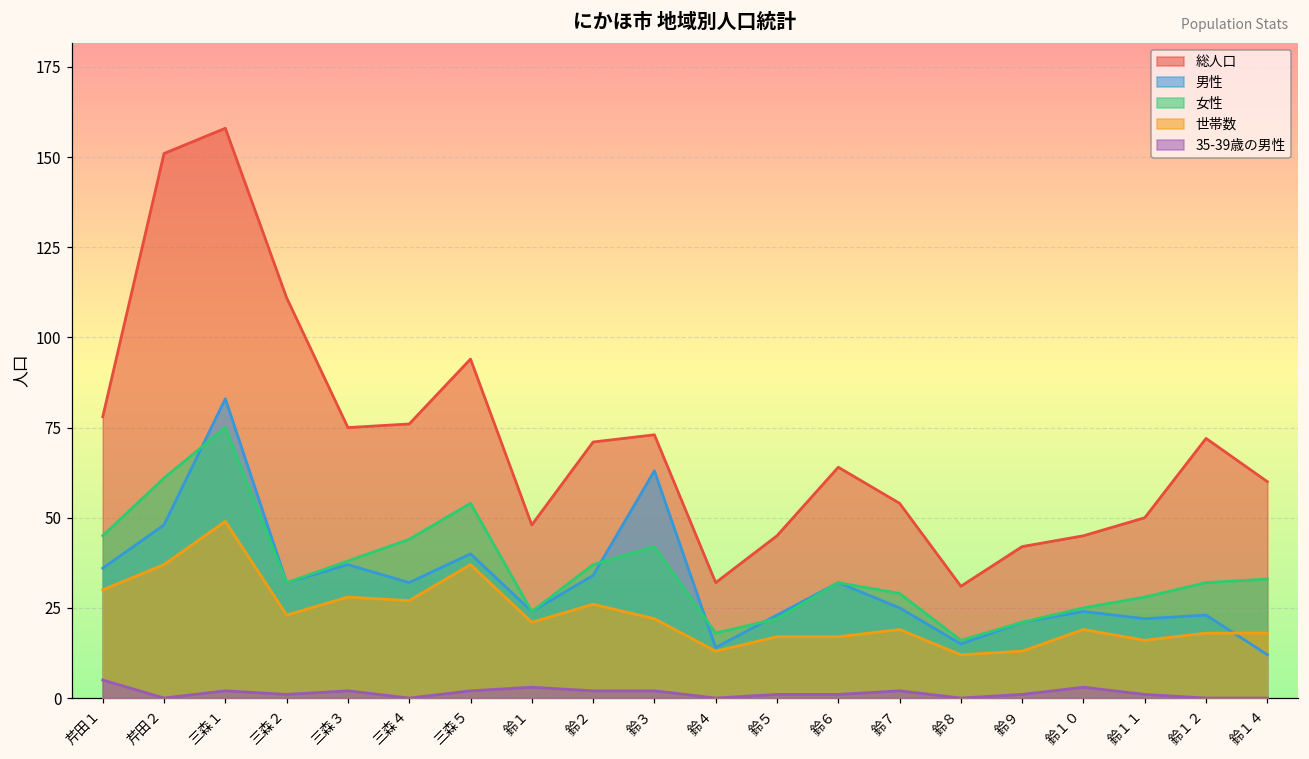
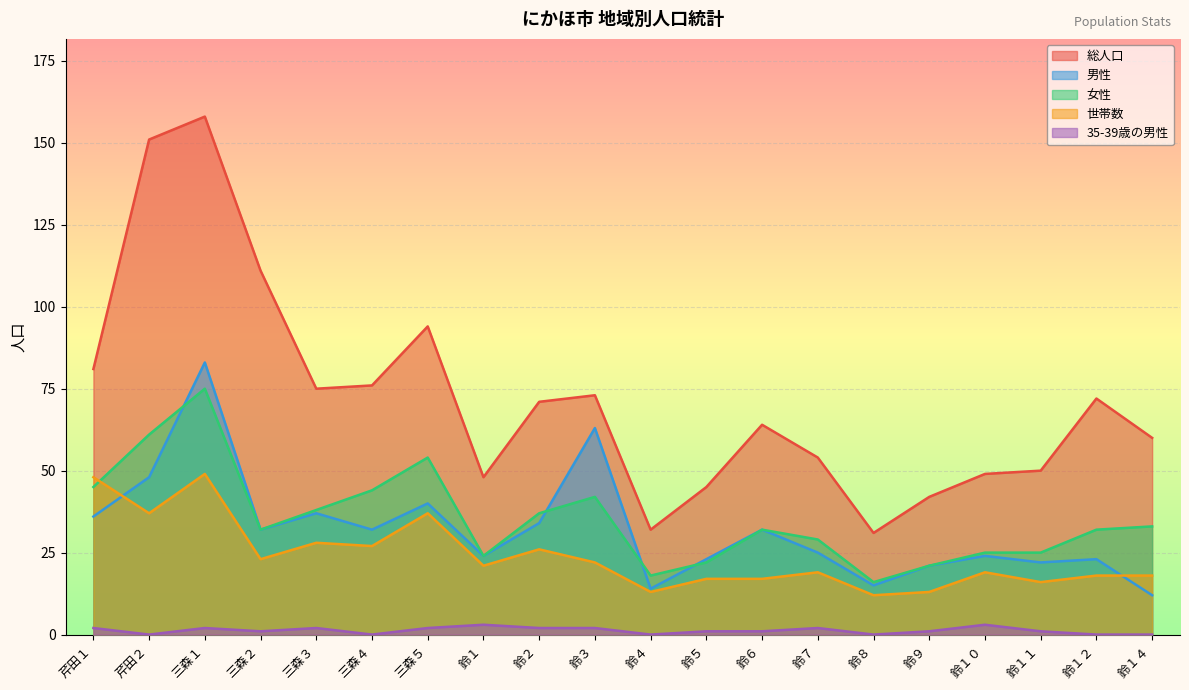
  {
    "総人口": {
-     "芹田１": 78,
+     "芹田１": 81,
      "芹田２": 151,
      "三森１": 158,
      "三森２": 111,
      "三森３": 75,
      "三森４": 76,
      "三森５": 94,
      "鈴１": 48,
      "鈴２": 71,
      "鈴３": 73,
      "鈴４": 32,
      "鈴５": 45,
      "鈴６": 64,
      "鈴７": 54,
      "鈴８": 31,
      "鈴９": 42,
-     "鈴１０": 45,
+     "鈴１０": 49,
      "鈴１１": 50,
      "鈴１２": 72,
      "鈴１４": 60
    },
    "男性": {
      "芹田１": 36,
      "芹田２": 48,
      "三森１": 83,
      "三森３": 37,
      "三森４": 32,
      "三森５": 40,
      "鈴２": 34,
      "鈴３": 63,
      "鈴４": 14,
      "鈴５": 23,
      "鈴７": 25,
      "鈴８": 15,
      "鈴１０": 24,
      "鈴１１": 22,
      "鈴１２": 23,
      "鈴１４": 12
    },
    "女性": {
      "芹田１": 45,
      "芹田２": 61,
      "三森１": 75,
      "三森３": 38,
      "三森４": 44,
      "三森５": 54,
      "鈴２": 37,
      "鈴３": 42,
      "鈴４": 18,
      "鈴５": 22,
      "鈴７": 29,
      "鈴８": 16,
      "鈴１０": 25,
-     "鈴１１": 28,
+     "鈴１１": 25,
      "鈴１２": 32,
      "鈴１４": 33
    },
    "世帯数": {
-     "芹田１": 30,
+     "芹田１": 48,
      "芹田２": 37,
      "三森１": 49,
      "三森２": 23,
      "三森３": 28,
      "三森４": 27,
      "三森５": 37,
      "鈴１": 21,
      "鈴２": 26,
      "鈴３": 22,
      "鈴４": 13,
      "鈴５": 17,
      "鈴６": 17,
      "鈴７": 19,
      "鈴８": 12,
      "鈴９": 13,
      "鈴１０": 19,
      "鈴１１": 16,
      "鈴１２": 18,
      "鈴１４": 18
    },
    "35-39歳の男性": {
-     "芹田１": 5,
+     "芹田１": 2,
      "芹田２": 0,
      "三森１": 2,
      "三森２": 1,
      "三森３": 2,
      "三森４": 0,
      "三森５": 2,
      "鈴１": 3,
      "鈴２": 2,
      "鈴３": 2,
      "鈴４": 0,
      "鈴５": 1,
      "鈴６": 1,
      "鈴７": 2,
      "鈴８": 0,
      "鈴９": 1,
      "鈴１０": 3,
      "鈴１１": 1,
      "鈴１２": 0,
      "鈴１４": 0
    }
  }
